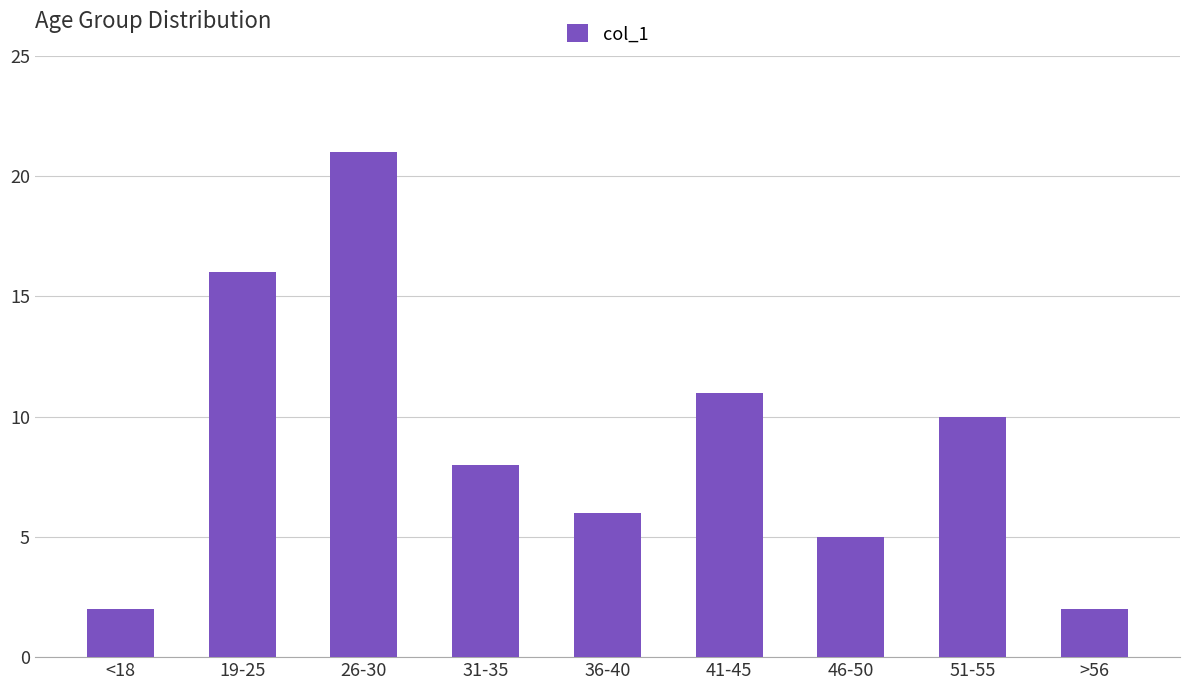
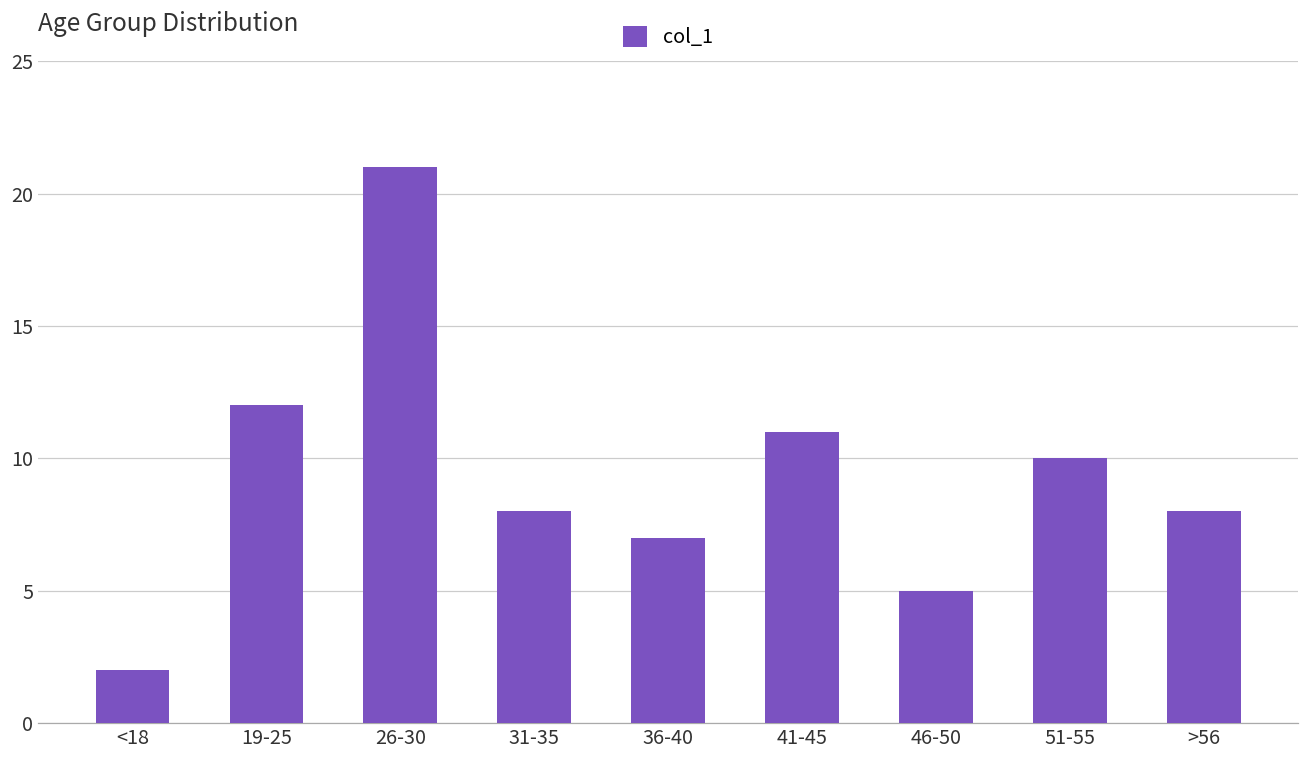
  {
    "<18": 2,
-   "19-25": 16,
+   "19-25": 12,
    "26-30": 21,
    "31-35": 8,
-   "36-40": 6,
+   "36-40": 7,
    "41-45": 11,
    "46-50": 5,
    "51-55": 10,
-   ">56": 2
+   ">56": 8
  }
